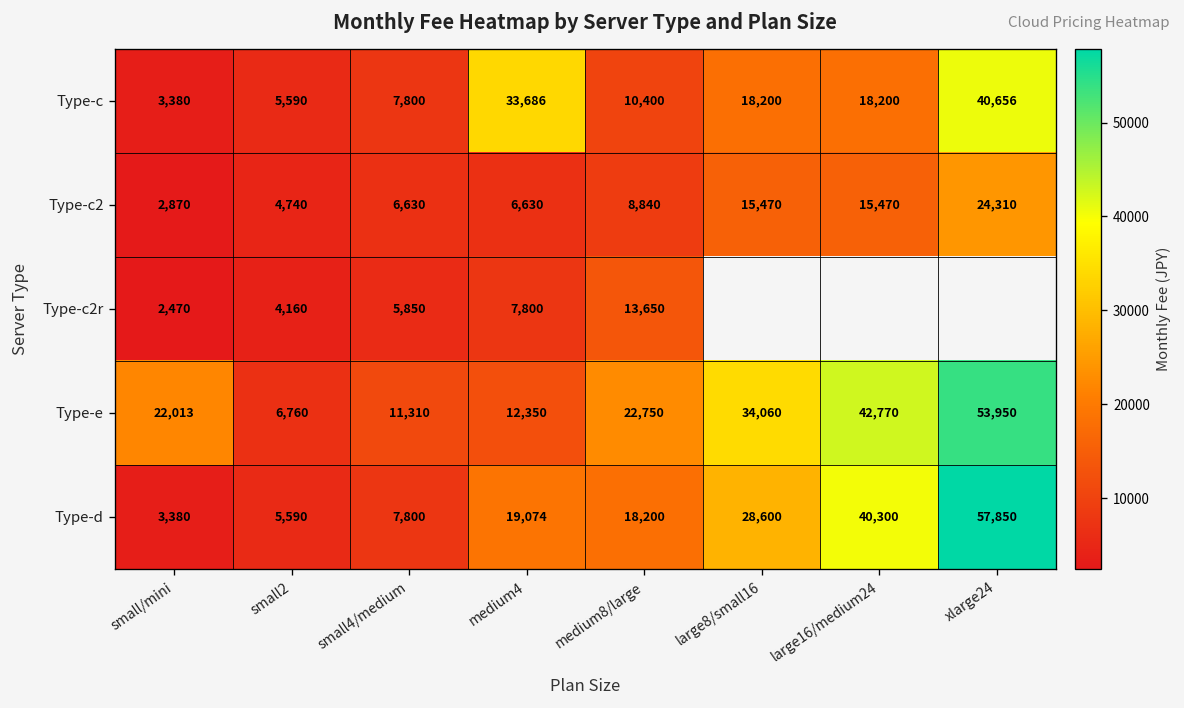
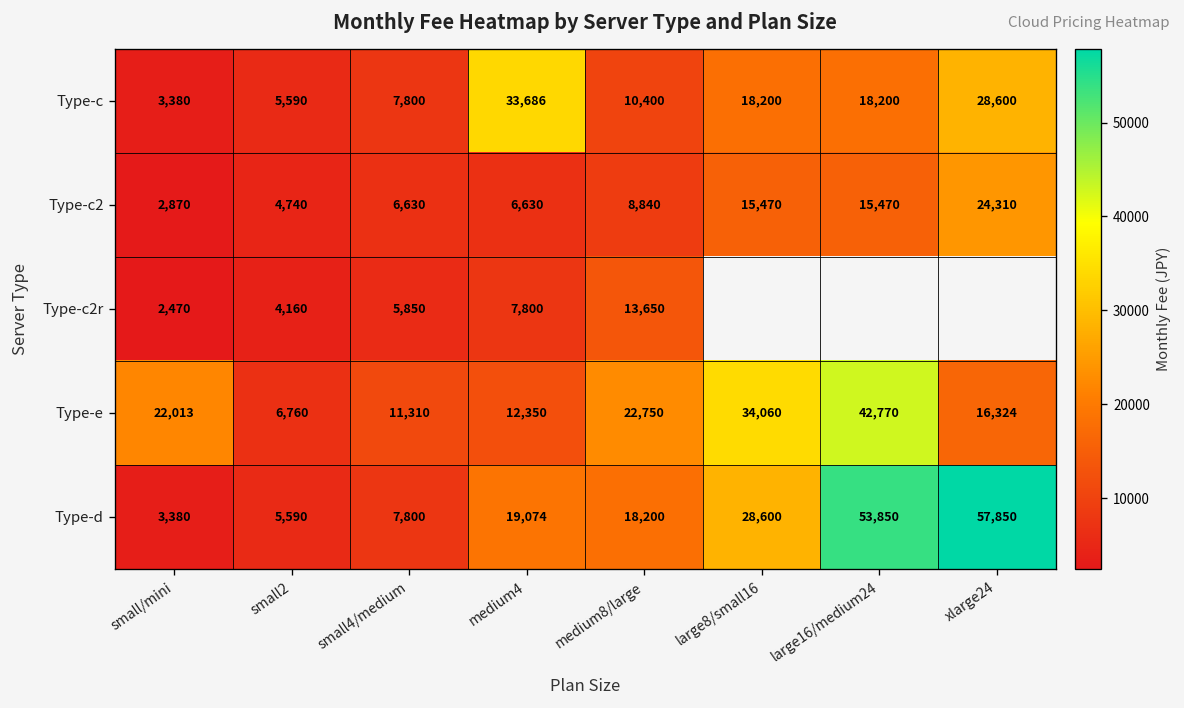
  {
    "Type-c": {
      "small/mini": "3,380",
      "small2": "5,590",
      "small4/medium": "7,800",
      "medium4": "33,686",
      "medium8/large": "10,400",
      "large8/small16": "18,200",
      "large16/medium24": "18,200",
-     "xlarge24": "40,656"
+     "xlarge24": "28,600"
    },
    "Type-c2": {
      "small/mini": "2,870",
      "small2": "4,740",
      "small4/medium": "6,630",
      "medium4": "6,630",
      "medium8/large": "8,840",
      "large8/small16": "15,470",
      "large16/medium24": "15,470",
      "xlarge24": "24,310"
    },
    "Type-c2r": {
      "small/mini": "2,470",
      "small2": "4,160",
      "small4/medium": "5,850",
      "medium4": "7,800",
      "medium8/large": "13,650"
    },
    "Type-e": {
      "small/mini": "22,013",
      "small2": "6,760",
      "small4/medium": "11,310",
      "medium4": "12,350",
      "medium8/large": "22,750",
      "large8/small16": "34,060",
      "large16/medium24": "42,770",
-     "xlarge24": "53,950"
+     "xlarge24": "16,324"
    },
    "Type-d": {
      "small/mini": "3,380",
      "small2": "5,590",
      "small4/medium": "7,800",
      "medium4": "19,074",
      "medium8/large": "18,200",
      "large8/small16": "28,600",
-     "large16/medium24": "40,300",
+     "large16/medium24": "53,850",
      "xlarge24": "57,850"
    }
  }
